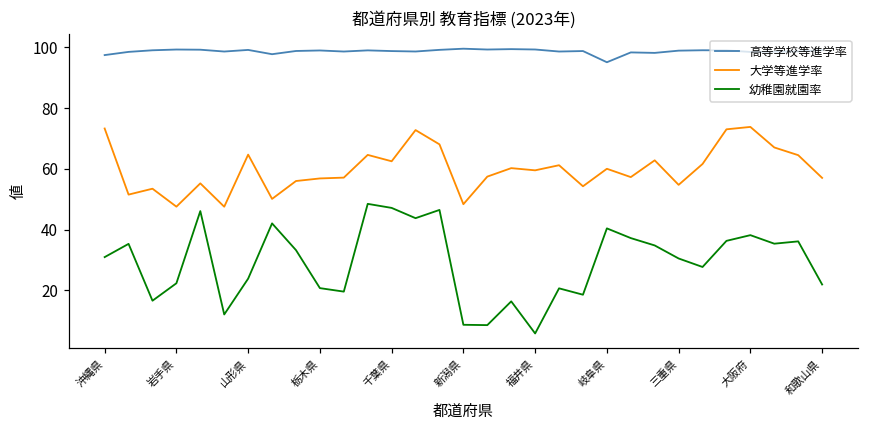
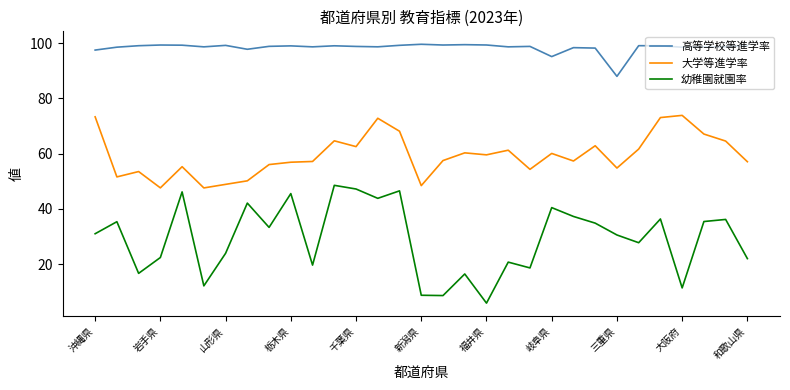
  {
    "高等学校等進学率": {
      "沖縄県": 97,
      "岩手県": 99,
      "山形県": 99,
      "栃木県": 99,
      "千葉県": 99,
      "新潟県": 100,
      "福井県": 99,
      "岐阜県": 95,
-     "三重県": 99
+     "三重県": 88
    },
    "大学等進学率": {
      "沖縄県": 73,
      "岩手県": 48,
-     "山形県": 65,
+     "山形県": 49,
      "栃木県": 57,
      "千葉県": 63,
      "新潟県": 48,
      "福井県": 60,
      "岐阜県": 60,
      "三重県": 55,
      "大阪府": 74,
      "和歌山県": 57
    },
    "幼稚園就園率": {
      "沖縄県": 31,
      "岩手県": 22,
      "山形県": 24,
-     "栃木県": 21,
+     "栃木県": 46,
      "千葉県": 47,
      "新潟県": 9,
      "福井県": 6,
      "岐阜県": 40,
      "三重県": 31,
-     "大阪府": 38,
+     "大阪府": 11,
      "和歌山県": 22
    }
  }
